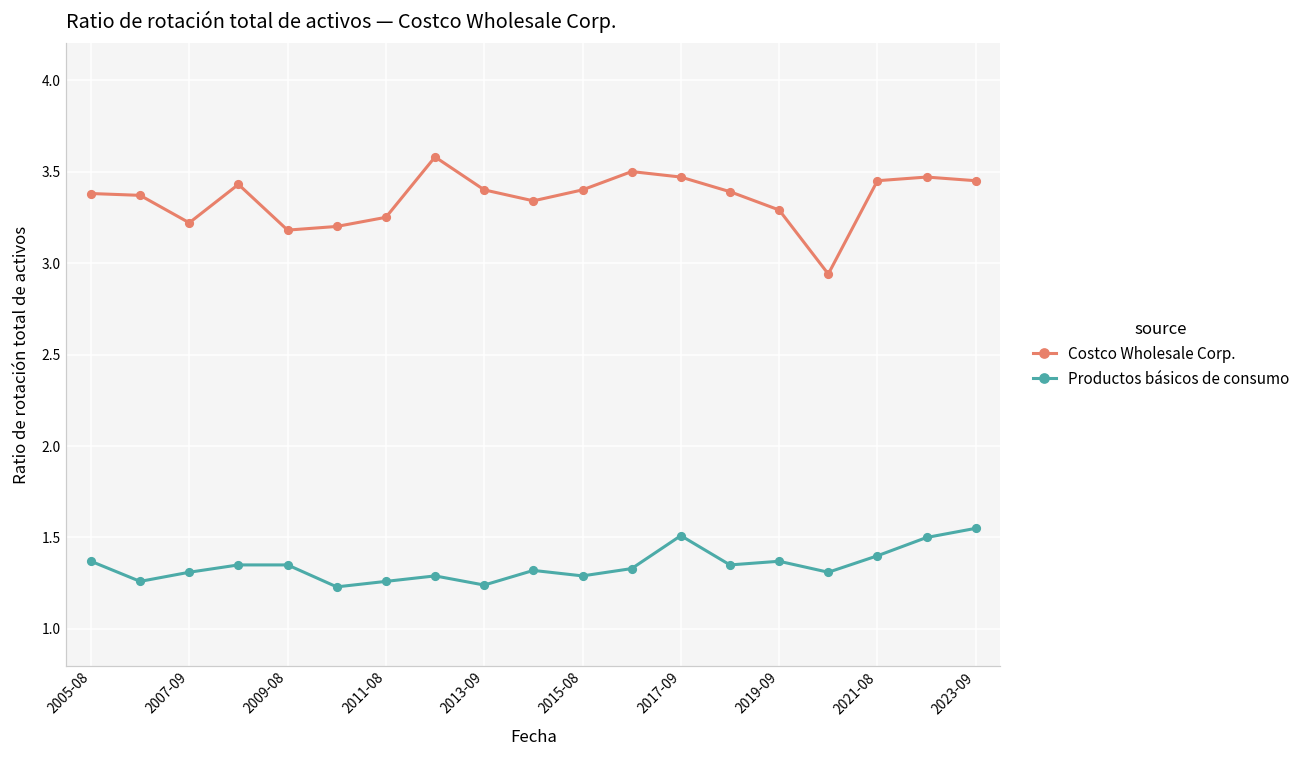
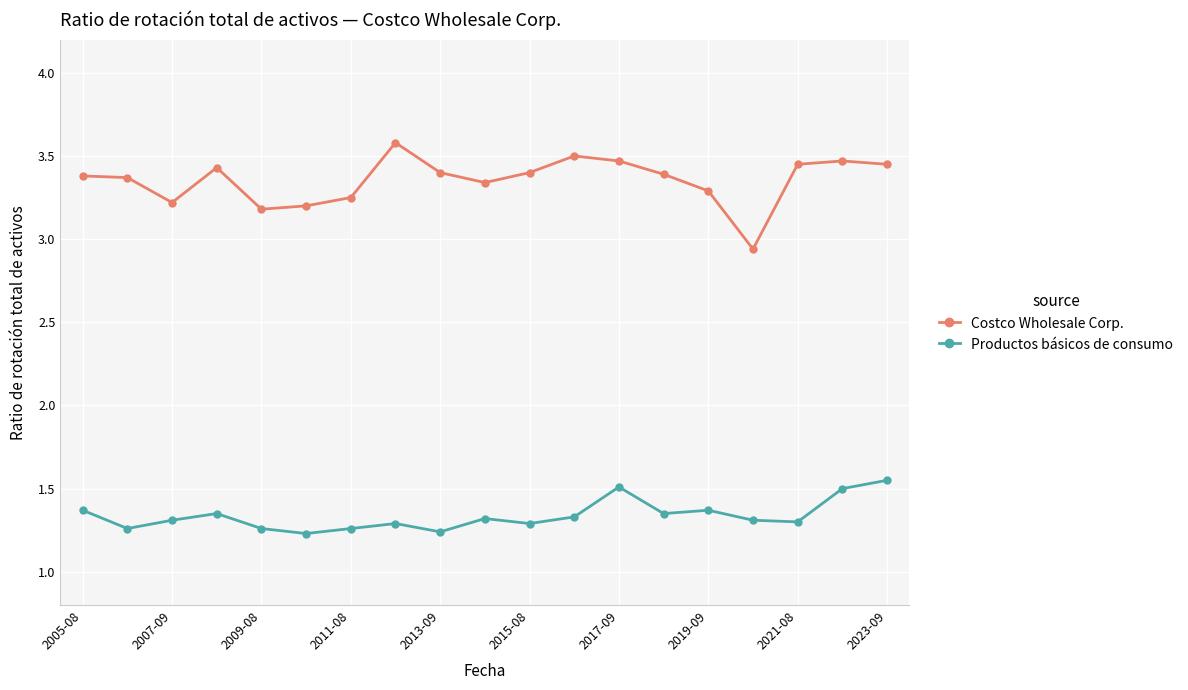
  {
    "Costco Wholesale Corp.": {
      "2005-08": 3.38,
      "2007-09": 3.22,
      "2009-08": 3.18,
      "2011-08": 3.25,
      "2013-09": 3.40,
      "2015-08": 3.40,
      "2017-09": 3.47,
      "2019-09": 3.29,
      "2021-08": 3.45,
      "2023-09": 3.45
    },
    "Productos básicos de consumo": {
      "2005-08": 1.37,
      "2007-09": 1.31,
-     "2009-08": 1.35,
+     "2009-08": 1.26,
      "2011-08": 1.26,
      "2013-09": 1.24,
      "2015-08": 1.29,
      "2017-09": 1.51,
      "2019-09": 1.37,
-     "2021-08": 1.4,
+     "2021-08": 1.3,
      "2023-09": 1.55
    }
  }
